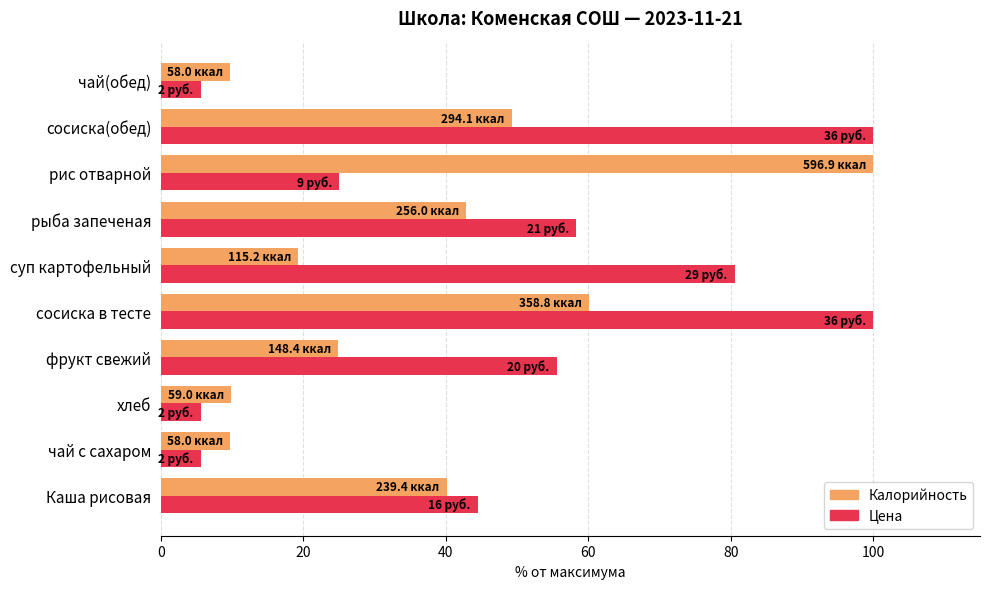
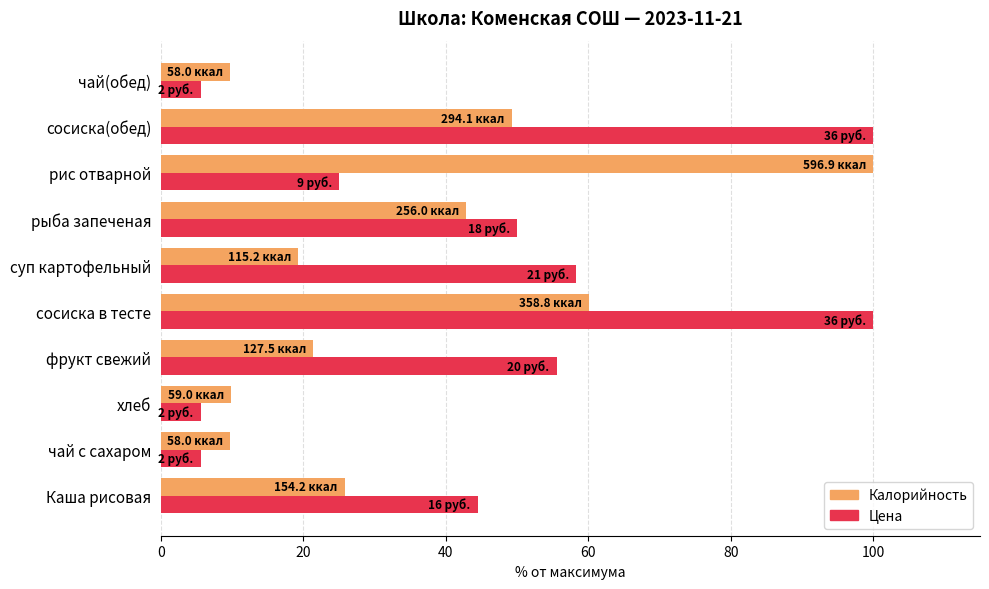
  {
    "Калорийность": {
-     "фрукт свежий": 148.4,
-     "Каша рисовая": 239.4
+     "фрукт свежий": 127.5,
+     "Каша рисовая": 154.2
    },
    "Цена": {
-     "рыба запеченая": 21,
-     "суп картофельный": 29
+     "рыба запеченая": 18,
+     "суп картофельный": 21
    }
  }
